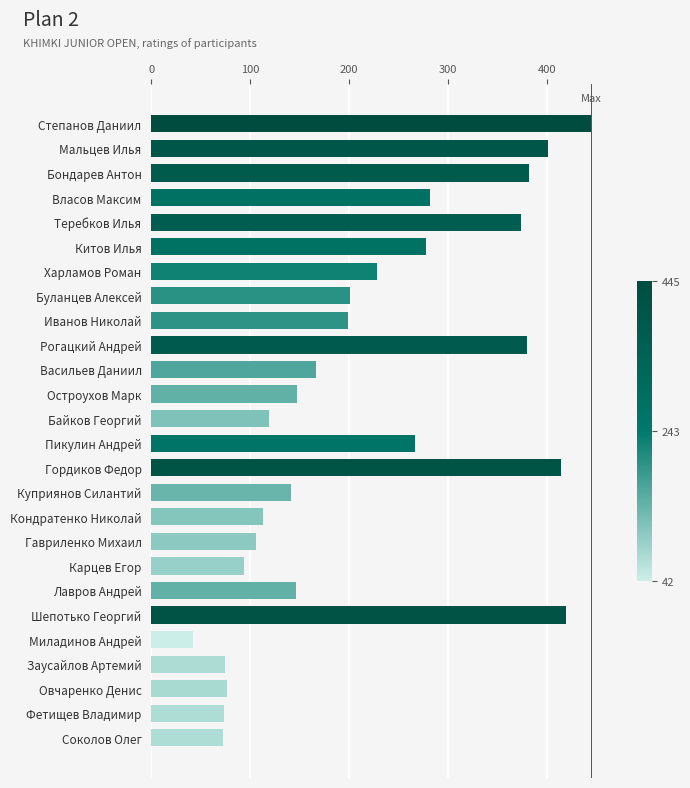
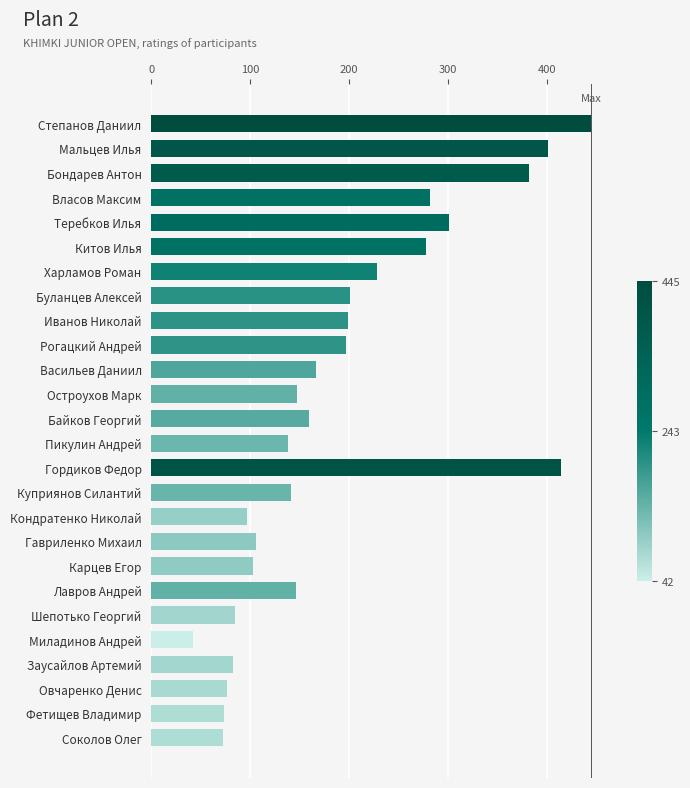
  {
    "Степанов Даниил": 450,
    "Мальцев Илья": 400,
    "Бондарев Антон": 380,
    "Власов Максим": 280,
-   "Теребков Илья": 370,
+   "Теребков Илья": 300,
    "Китов Илья": 280,
    "Харламов Роман": 230,
    "Буланцев Алексей": 200,
    "Иванов Николай": 200,
-   "Рогацкий Андрей": 380,
+   "Рогацкий Андрей": 200,
    "Васильев Даниил": 170,
    "Остроухов Марк": 150,
-   "Байков Георгий": 120,
-   "Пикулин Андрей": 270,
+   "Байков Георгий": 160,
+   "Пикулин Андрей": 140,
    "Гордиков Федор": 410,
    "Куприянов Силантий": 140,
-   "Кондратенко Николай": 110,
+   "Кондратенко Николай": 100,
    "Гавриленко Михаил": 110,
-   "Карцев Егор": 90,
+   "Карцев Егор": 100,
    "Лавров Андрей": 150,
-   "Шепотько Георгий": 420,
+   "Шепотько Георгий": 90,
    "Миладинов Андрей": 40,
-   "Заусайлов Артемий": 70,
+   "Заусайлов Артемий": 80,
    "Овчаренко Денис": 80,
    "Фетищев Владимир": 70,
    "Соколов Олег": 70
  }
